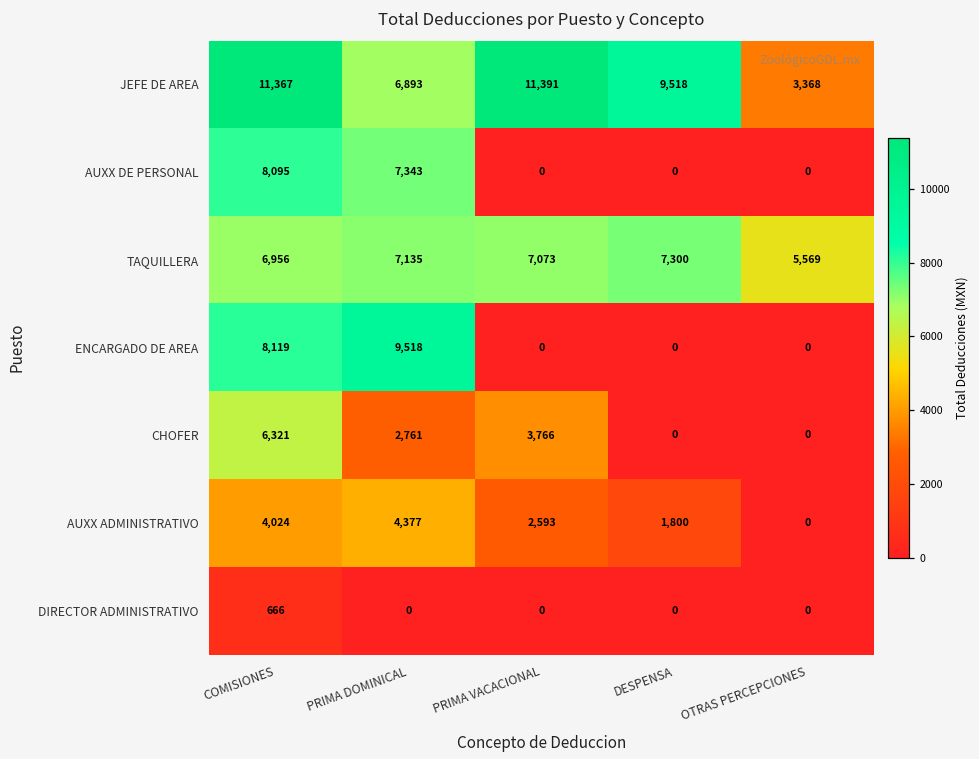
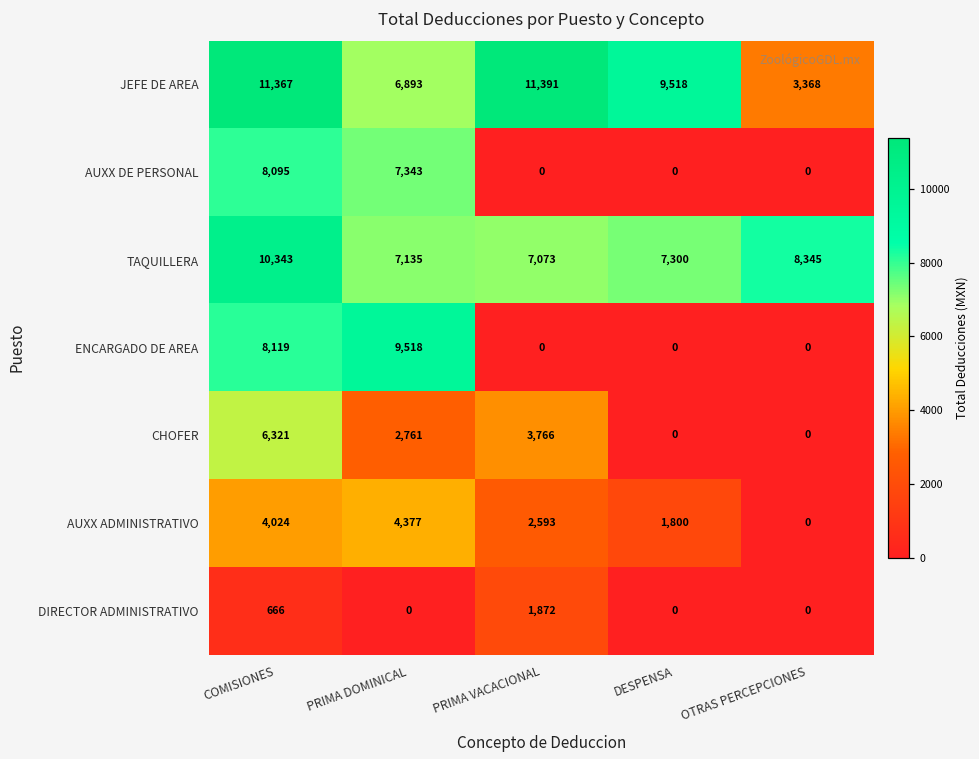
  {
    "JEFE DE AREA": {
      "COMISIONES": "11,367",
      "PRIMA DOMINICAL": "6,893",
      "PRIMA VACACIONAL": "11,391",
      "DESPENSA": "9,518"
    },
    "AUXX DE PERSONAL": {
      "COMISIONES": "8,095",
      "PRIMA DOMINICAL": "7,343",
      "PRIMA VACACIONAL": "0",
      "DESPENSA": "0",
      "OTRAS PERCEPCIONES": "0"
    },
    "TAQUILLERA": {
-     "COMISIONES": "6,956",
+     "COMISIONES": "10,343",
      "PRIMA DOMINICAL": "7,135",
      "PRIMA VACACIONAL": "7,073",
      "DESPENSA": "7,300",
-     "OTRAS PERCEPCIONES": "5,569"
+     "OTRAS PERCEPCIONES": "8,345"
    },
    "ENCARGADO DE AREA": {
      "COMISIONES": "8,119",
      "PRIMA DOMINICAL": "9,518",
      "PRIMA VACACIONAL": "0",
      "DESPENSA": "0",
      "OTRAS PERCEPCIONES": "0"
    },
    "CHOFER": {
      "COMISIONES": "6,321",
      "PRIMA DOMINICAL": "2,761",
      "PRIMA VACACIONAL": "3,766",
      "DESPENSA": "0",
      "OTRAS PERCEPCIONES": "0"
    },
    "AUXX ADMINISTRATIVO": {
      "COMISIONES": "4,024",
      "PRIMA DOMINICAL": "4,377",
      "PRIMA VACACIONAL": "2,593",
      "DESPENSA": "1,800",
      "OTRAS PERCEPCIONES": "0"
    },
    "DIRECTOR ADMINISTRATIVO": {
      "COMISIONES": "666",
      "PRIMA DOMINICAL": "0",
-     "PRIMA VACACIONAL": "0",
+     "PRIMA VACACIONAL": "1,872",
      "DESPENSA": "0",
      "OTRAS PERCEPCIONES": "0"
    }
  }
